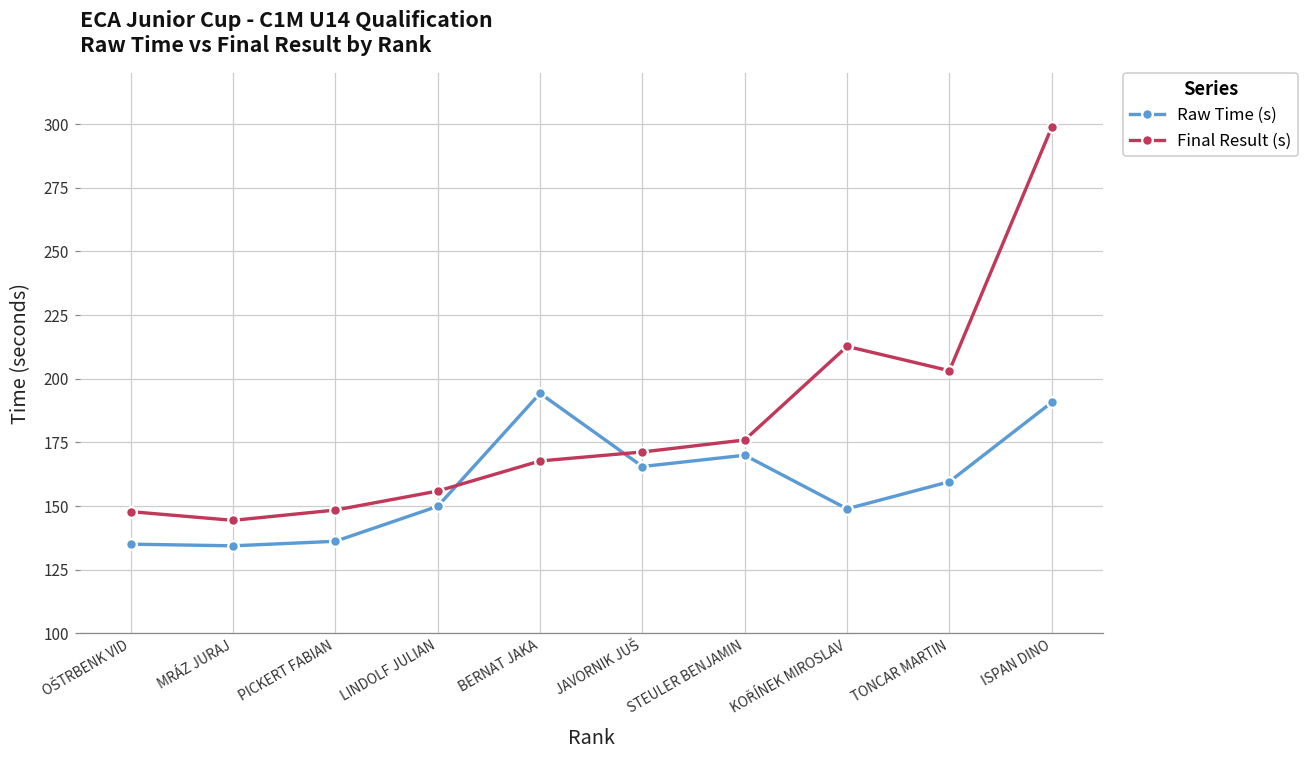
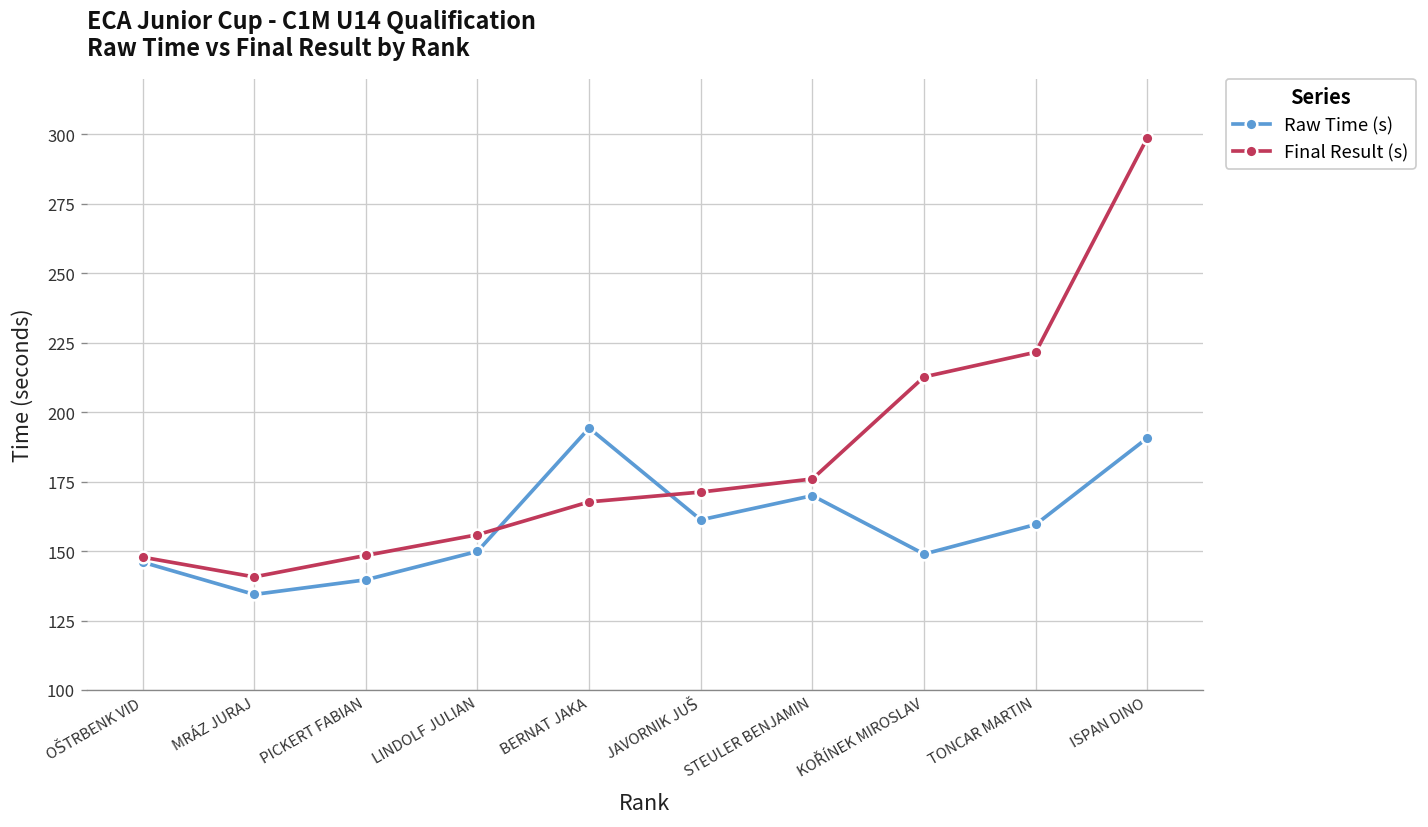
  {
    "Raw Time (s)": {
-     "OŠTRBENK VID": 135,
+     "OŠTRBENK VID": 146,
      "MRÁZ JURAJ": 134,
-     "PICKERT FABIAN": 136,
+     "PICKERT FABIAN": 140,
      "LINDOLF JULIAN": 150,
      "BERNAT JAKA": 194,
-     "JAVORNIK JUŠ": 166,
+     "JAVORNIK JUŠ": 161,
      "STEULER BENJAMIN": 170,
      "KOŘÍNEK MIROSLAV": 149,
      "TONCAR MARTIN": 160,
      "ISPAN DINO": 191
    },
    "Final Result (s)": {
      "OŠTRBENK VID": 148,
-     "MRÁZ JURAJ": 144,
+     "MRÁZ JURAJ": 141,
      "PICKERT FABIAN": 148,
      "LINDOLF JULIAN": 156,
      "BERNAT JAKA": 168,
      "JAVORNIK JUŠ": 171,
      "STEULER BENJAMIN": 176,
      "KOŘÍNEK MIROSLAV": 213,
-     "TONCAR MARTIN": 203,
+     "TONCAR MARTIN": 222,
      "ISPAN DINO": 299
    }
  }
